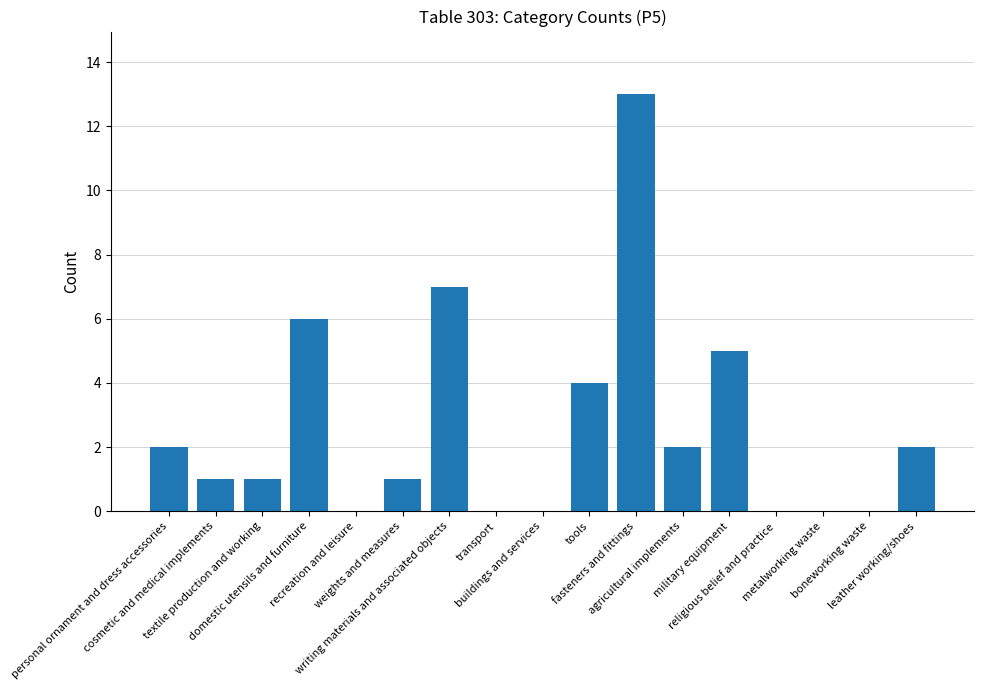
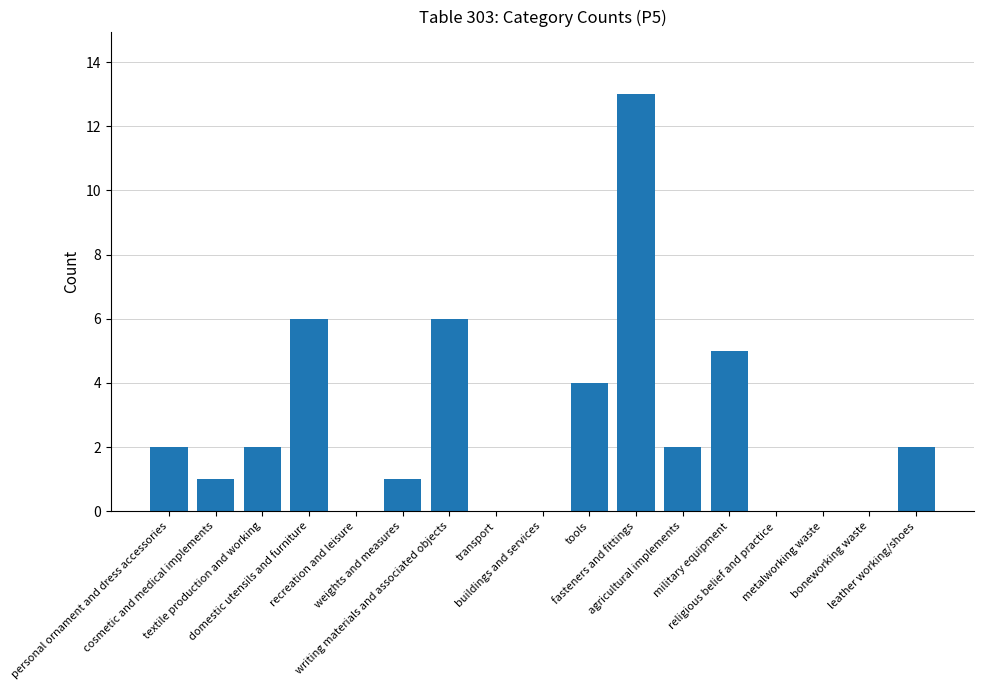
  {
    "personal ornament and dress accessories": 2,
    "cosmetic and medical implements": 1,
-   "textile production and working": 1,
+   "textile production and working": 2,
    "domestic utensils and furniture": 6,
    "recreation and leisure": 0,
    "weights and measures": 1,
-   "writing materials and associated objects": 7,
+   "writing materials and associated objects": 6,
    "transport": 0,
    "buildings and services": 0,
    "tools": 4,
    "fasteners and fittings": 13,
    "agricultural implements": 2,
    "military equipment": 5,
    "religious belief and practice": 0,
    "metalworking waste": 0,
    "boneworking waste": 0,
    "leather working/shoes": 2
  }
